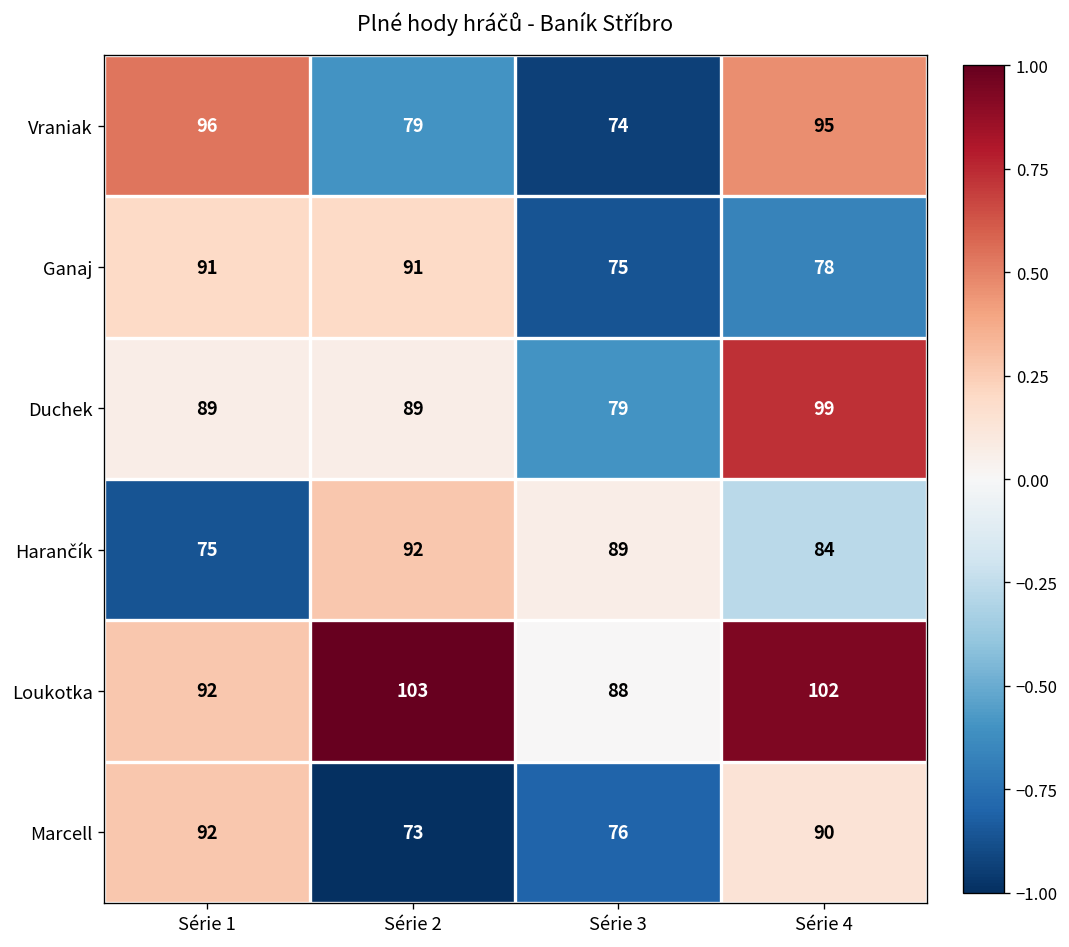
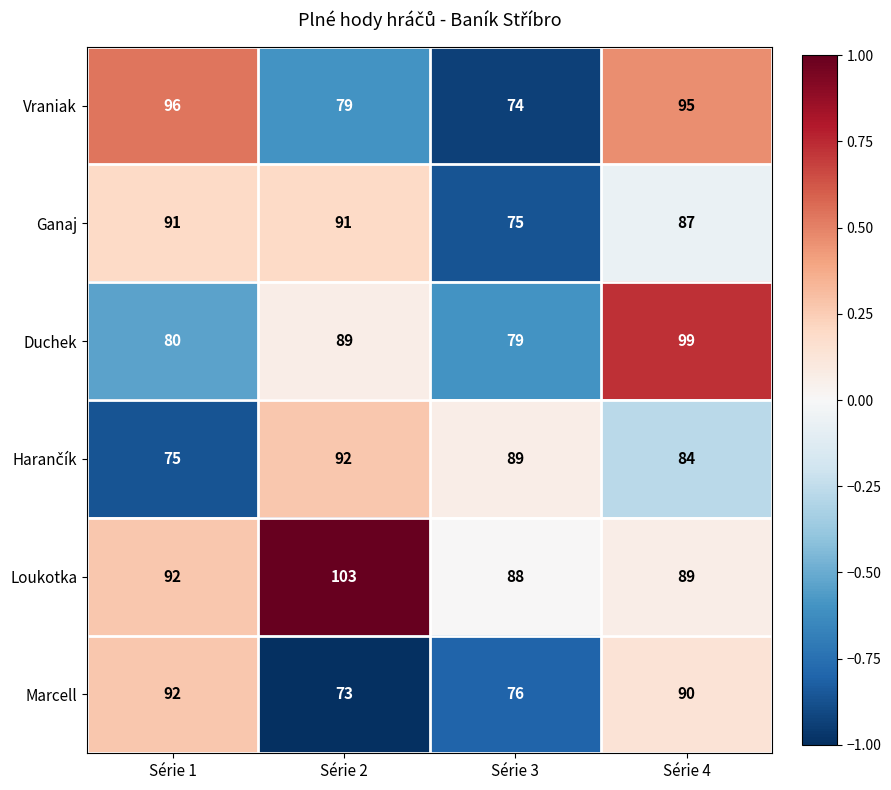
  {
    "Vraniak": {
      "Série 1": 96,
      "Série 2": 79,
      "Série 3": 74,
      "Série 4": 95
    },
    "Ganaj": {
      "Série 1": 91,
      "Série 2": 91,
      "Série 3": 75,
-     "Série 4": 78
+     "Série 4": 87
    },
    "Duchek": {
-     "Série 1": 89,
+     "Série 1": 80,
      "Série 2": 89,
      "Série 3": 79,
      "Série 4": 99
    },
    "Harančík": {
      "Série 1": 75,
      "Série 2": 92,
      "Série 3": 89,
      "Série 4": 84
    },
    "Loukotka": {
      "Série 1": 92,
      "Série 2": 103,
      "Série 3": 88,
-     "Série 4": 102
+     "Série 4": 89
    },
    "Marcell": {
      "Série 1": 92,
      "Série 2": 73,
      "Série 3": 76,
      "Série 4": 90
    }
  }
